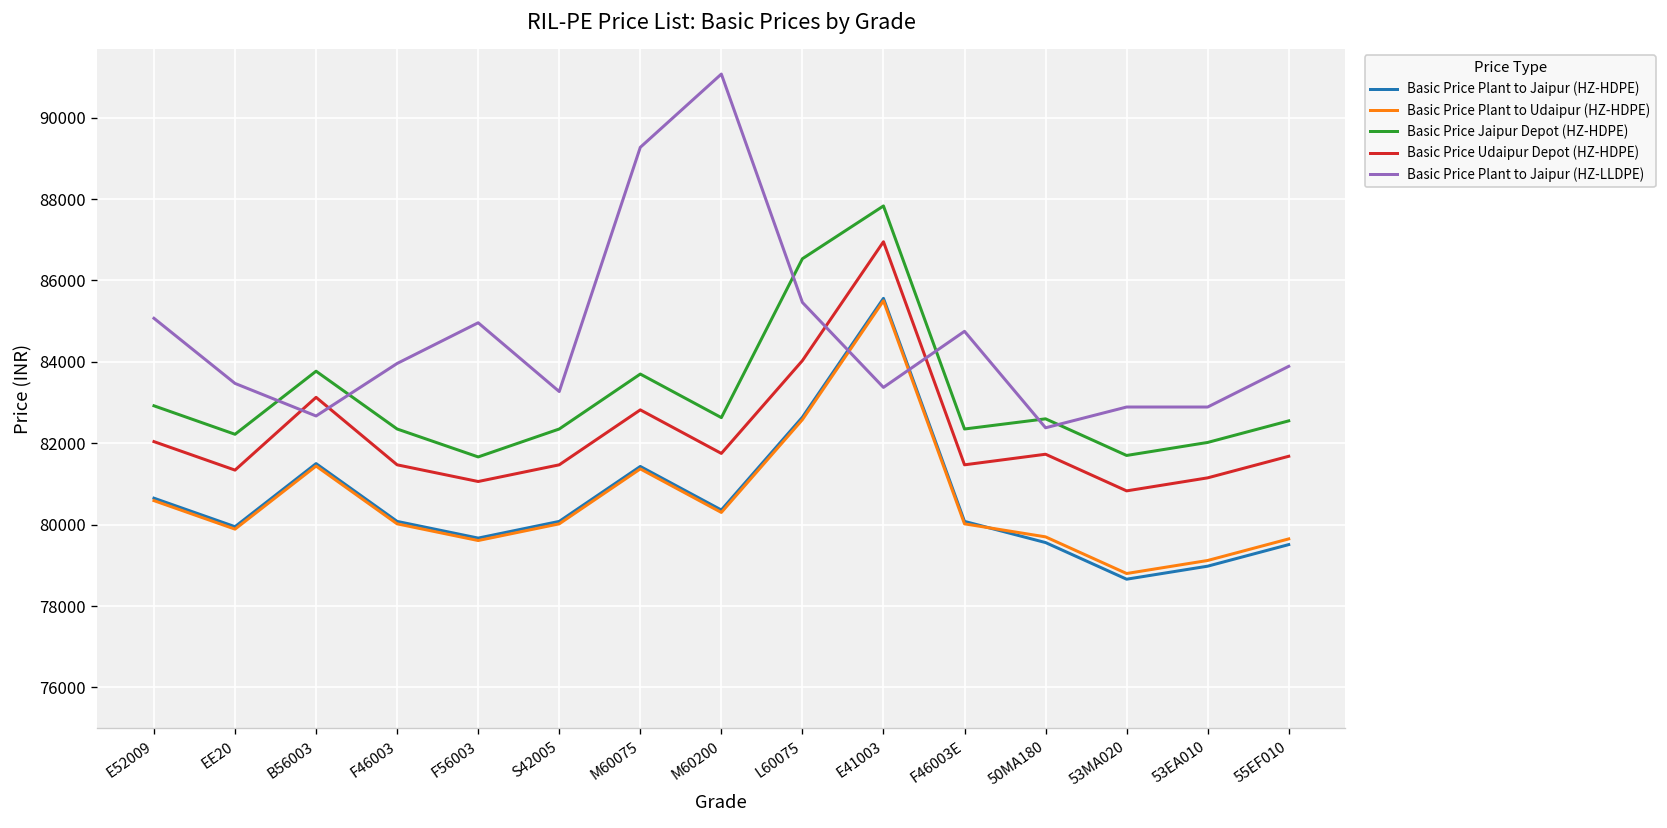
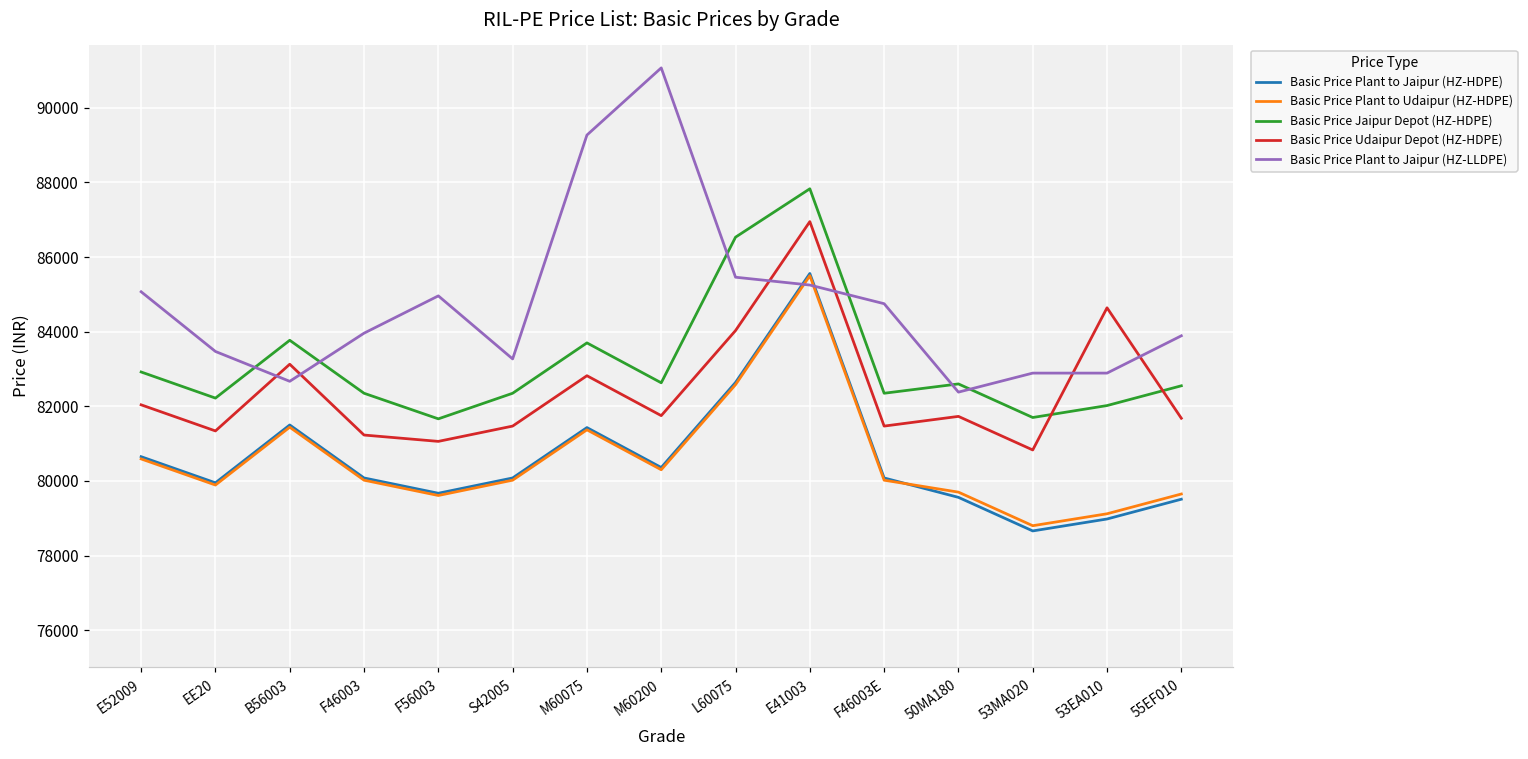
  {
    "Basic Price Plant to Jaipur (HZ-HDPE)": {
      "50MA180": 79600,
      "53MA020": 78700,
      "53EA010": 79000,
      "55EF010": 79500
    },
    "Basic Price Plant to Udaipur (HZ-HDPE)": {
      "50MA180": 79700,
      "53MA020": 78800,
      "53EA010": 79100,
      "55EF010": 79700
    },
    "Basic Price Jaipur Depot (HZ-HDPE)": {
      "E52009": 82900,
      "EE20": 82200,
      "B56003": 83800,
      "F46003": 82400,
      "F56003": 81700,
      "S42005": 82400,
      "M60075": 83700,
      "M60200": 82600,
      "L60075": 86500,
      "E41003": 87800,
      "F46003E": 82400,
      "50MA180": 82600,
      "53MA020": 81700,
      "53EA010": 82000,
      "55EF010": 82600
    },
    "Basic Price Udaipur Depot (HZ-HDPE)": {
      "E52009": 82000,
      "EE20": 81300,
      "B56003": 83100,
-     "F46003": 81500,
+     "F46003": 81200,
      "F56003": 81100,
      "S42005": 81500,
      "M60075": 82800,
      "M60200": 81800,
      "L60075": 84000,
      "E41003": 87000,
      "F46003E": 81500,
      "50MA180": 81700,
      "53MA020": 80800,
-     "53EA010": 81200,
+     "53EA010": 84600,
      "55EF010": 81700
    },
    "Basic Price Plant to Jaipur (HZ-LLDPE)": {
      "E52009": 85100,
      "EE20": 83500,
      "B56003": 82700,
      "F46003": 84000,
      "F56003": 85000,
      "S42005": 83300,
      "M60075": 89300,
      "M60200": 91100,
      "L60075": 85500,
-     "E41003": 83400,
+     "E41003": 85300,
      "F46003E": 84800,
      "50MA180": 82400,
      "53MA020": 82900,
      "53EA010": 82900,
      "55EF010": 83900
    }
  }
